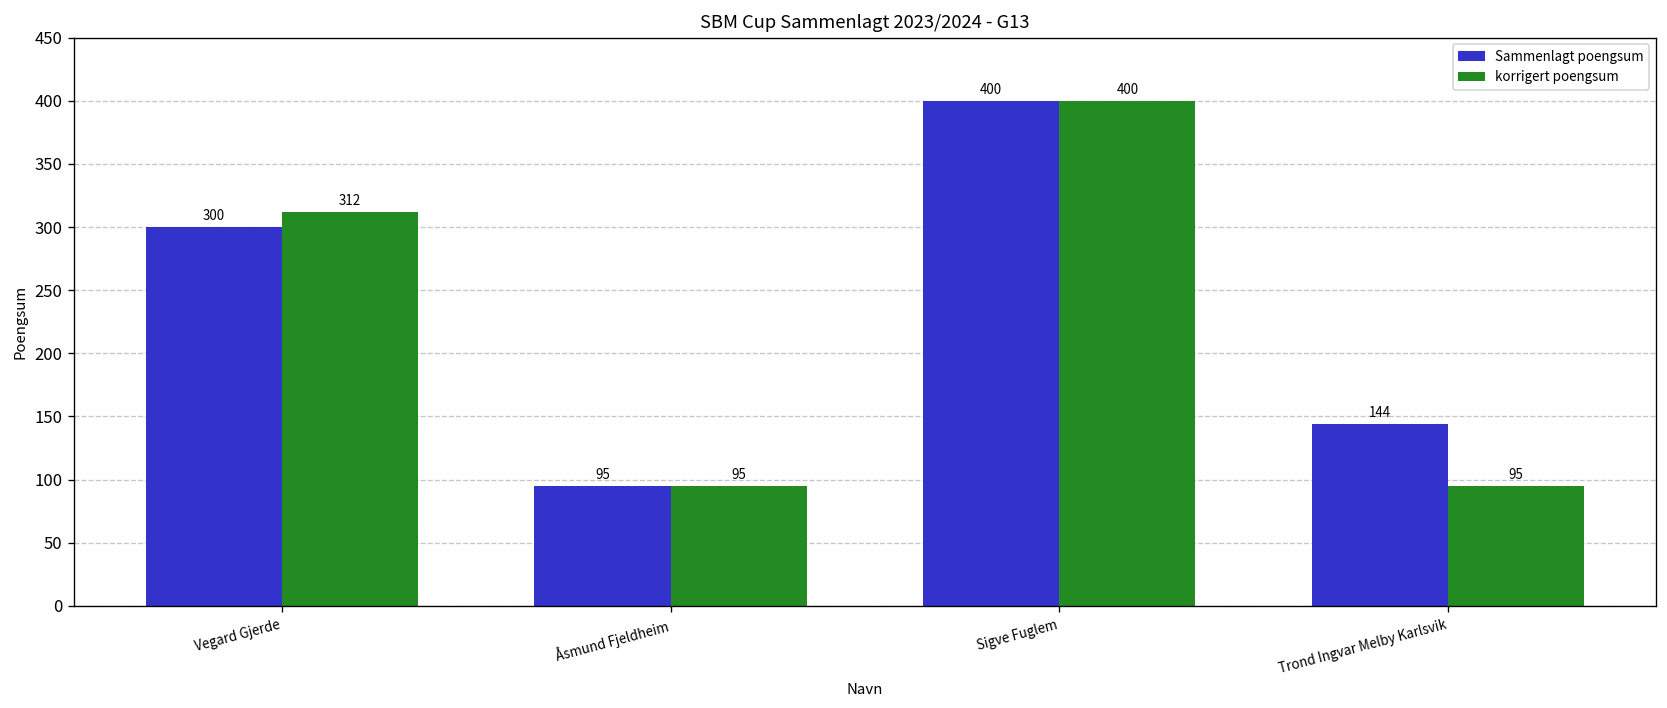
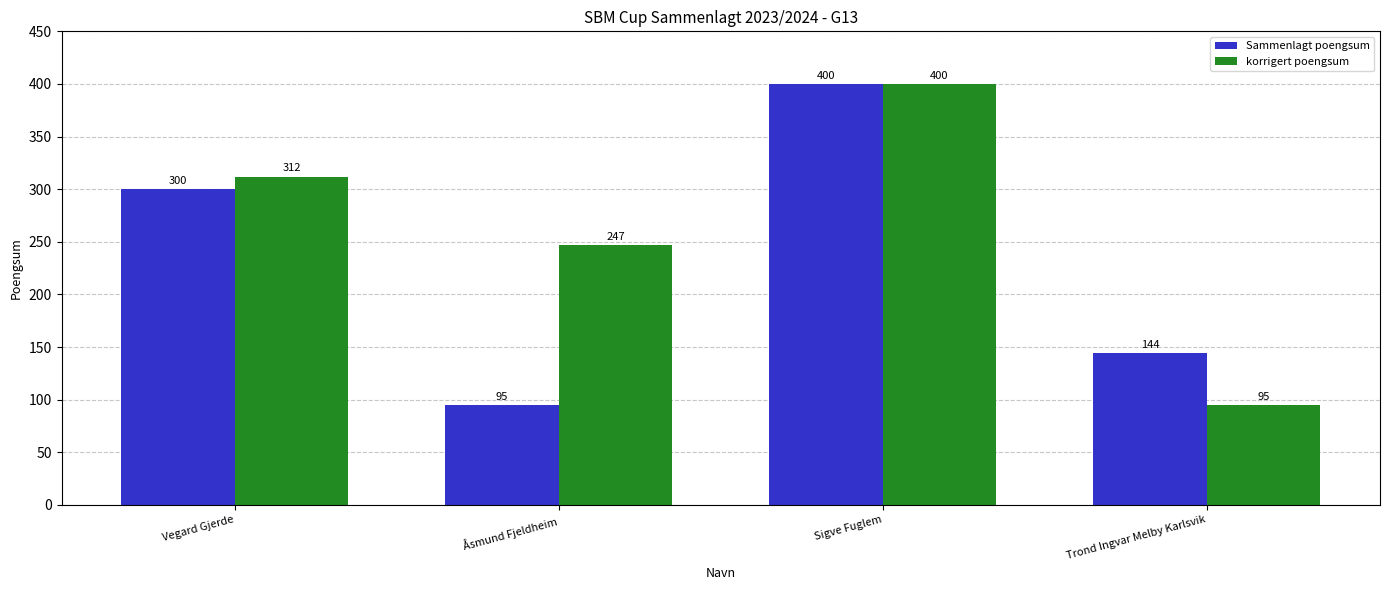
  {
    "Sammenlagt poengsum": {
      "Vegard Gjerde": 300,
      "Åsmund Fjeldheim": 95,
      "Sigve Fuglem": 400,
      "Trond Ingvar Melby Karlsvik": 144
    },
    "korrigert poengsum": {
      "Vegard Gjerde": 312,
-     "Åsmund Fjeldheim": 95,
+     "Åsmund Fjeldheim": 247,
      "Sigve Fuglem": 400,
      "Trond Ingvar Melby Karlsvik": 95
    }
  }
